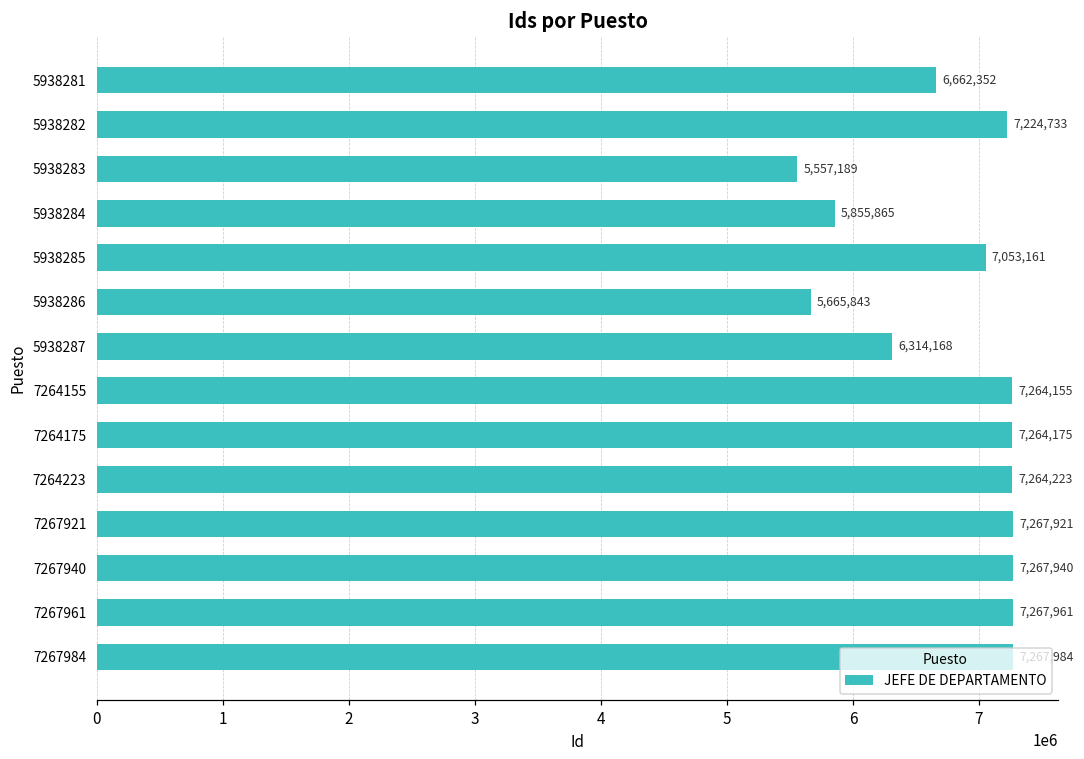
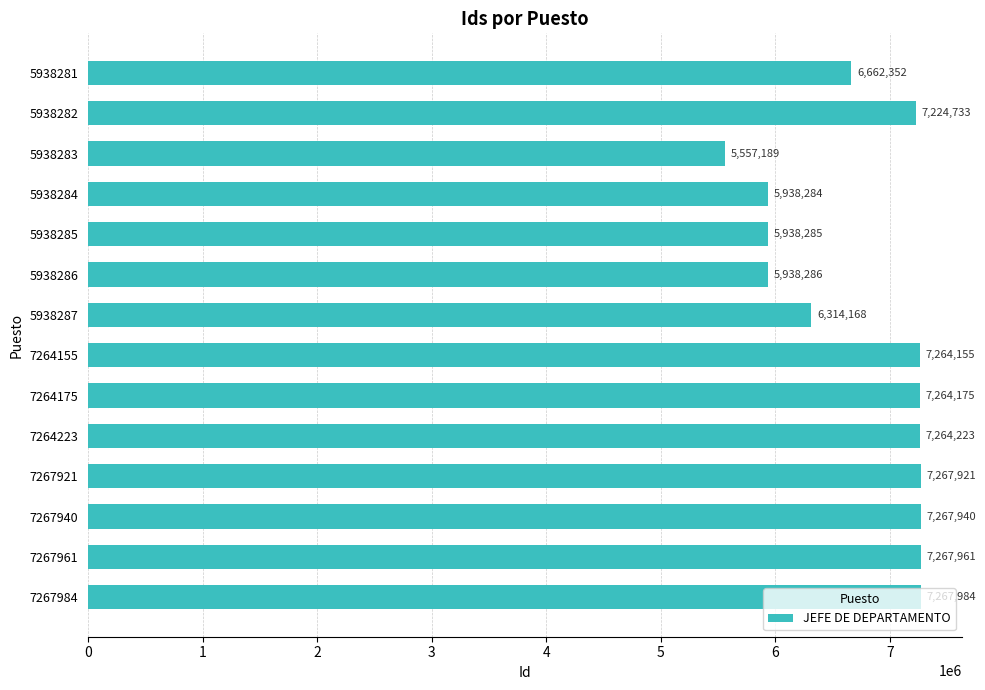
  {
    "5938281": "6,662,352",
    "5938282": "7,224,733",
    "5938283": "5,557,189",
-   "5938284": "5,855,865",
-   "5938285": "7,053,161",
-   "5938286": "5,665,843",
+   "5938284": "5,938,284",
+   "5938285": "5,938,285",
+   "5938286": "5,938,286",
    "5938287": "6,314,168",
    "7264155": "7,264,155",
    "7264175": "7,264,175",
    "7264223": "7,264,223",
    "7267921": "7,267,921",
    "7267940": "7,267,940",
    "7267961": "7,267,961"
  }
